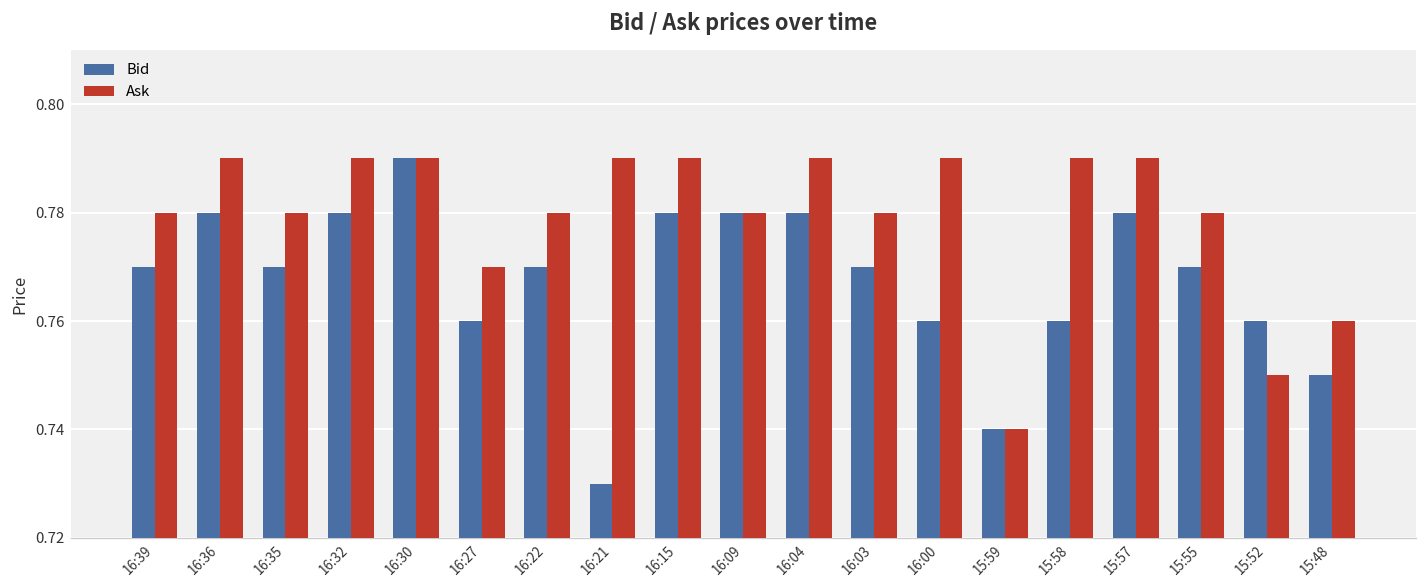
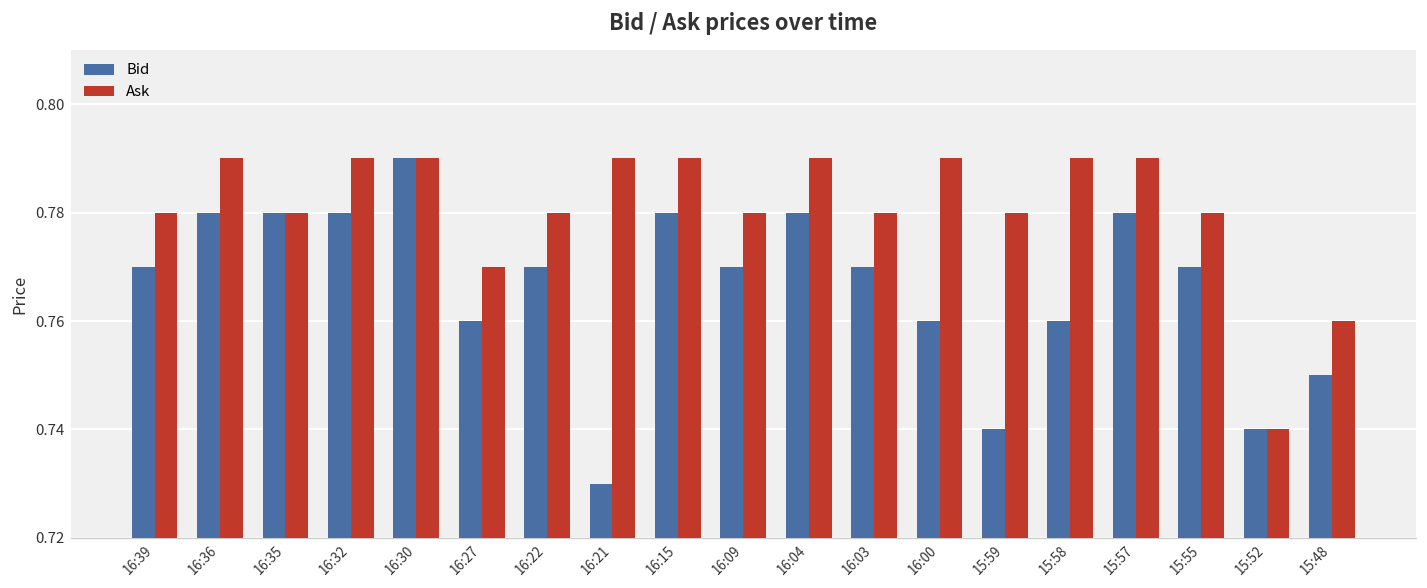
  {
    "Bid": {
      "16:39": 0.77,
      "16:36": 0.78,
-     "16:35": 0.77,
+     "16:35": 0.78,
      "16:32": 0.78,
      "16:30": 0.79,
      "16:27": 0.76,
      "16:22": 0.77,
      "16:21": 0.73,
      "16:15": 0.78,
-     "16:09": 0.78,
+     "16:09": 0.77,
      "16:04": 0.78,
      "16:03": 0.77,
      "16:00": 0.76,
      "15:59": 0.74,
      "15:58": 0.76,
      "15:57": 0.78,
      "15:55": 0.77,
-     "15:52": 0.76,
+     "15:52": 0.74,
      "15:48": 0.75
    },
    "Ask": {
      "16:39": 0.78,
      "16:36": 0.79,
      "16:35": 0.78,
      "16:32": 0.79,
      "16:30": 0.79,
      "16:27": 0.77,
      "16:22": 0.78,
      "16:21": 0.79,
      "16:15": 0.79,
      "16:09": 0.78,
      "16:04": 0.79,
      "16:03": 0.78,
      "16:00": 0.79,
-     "15:59": 0.74,
+     "15:59": 0.78,
      "15:58": 0.79,
      "15:57": 0.79,
      "15:55": 0.78,
-     "15:52": 0.75,
+     "15:52": 0.74,
      "15:48": 0.76
    }
  }
